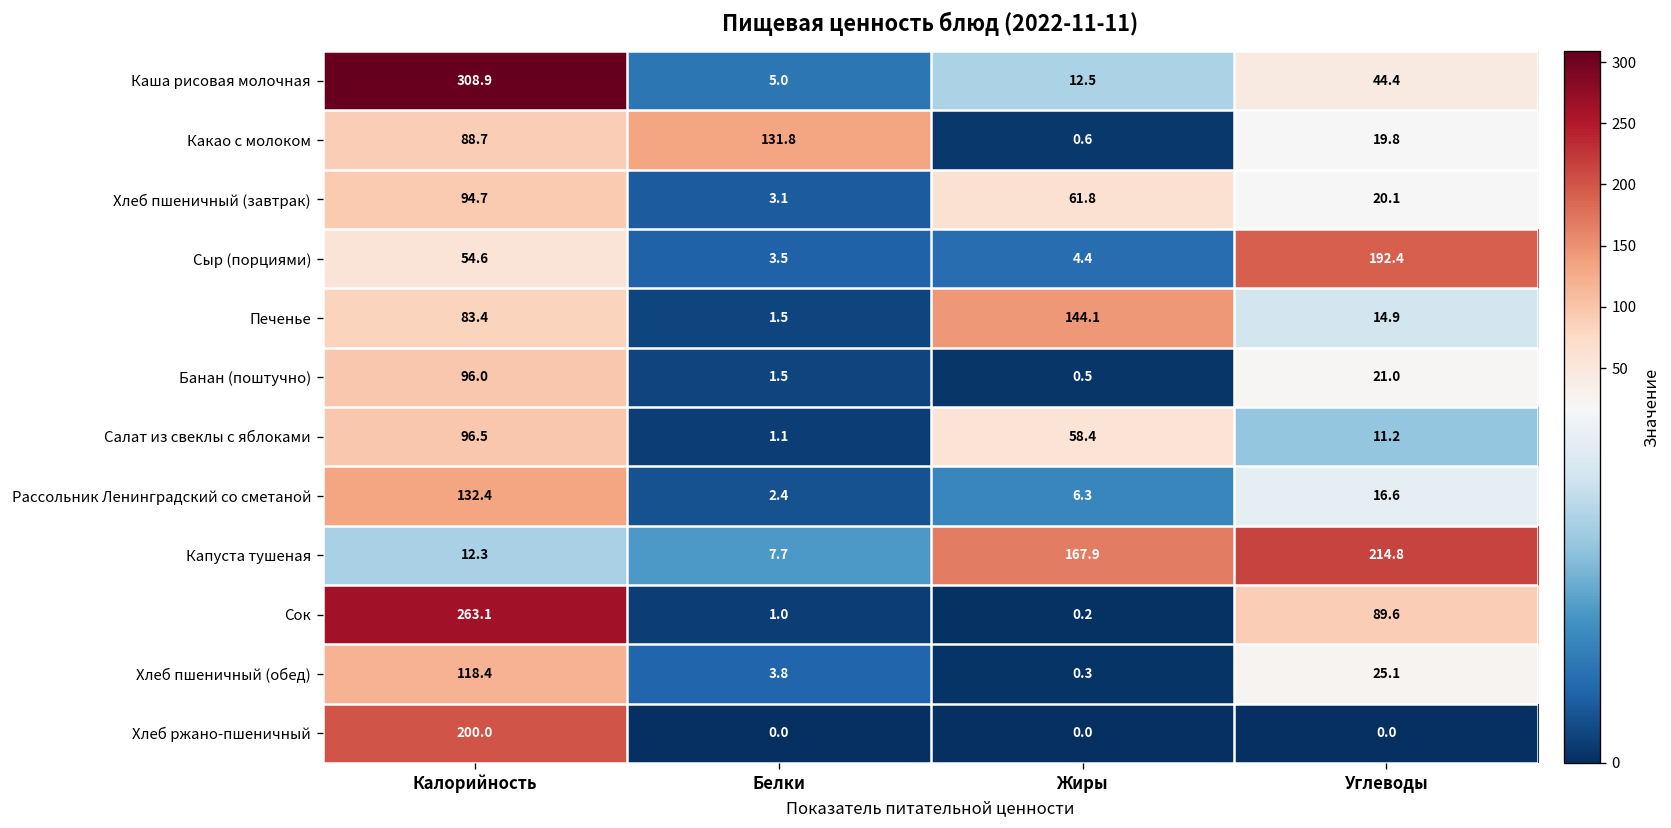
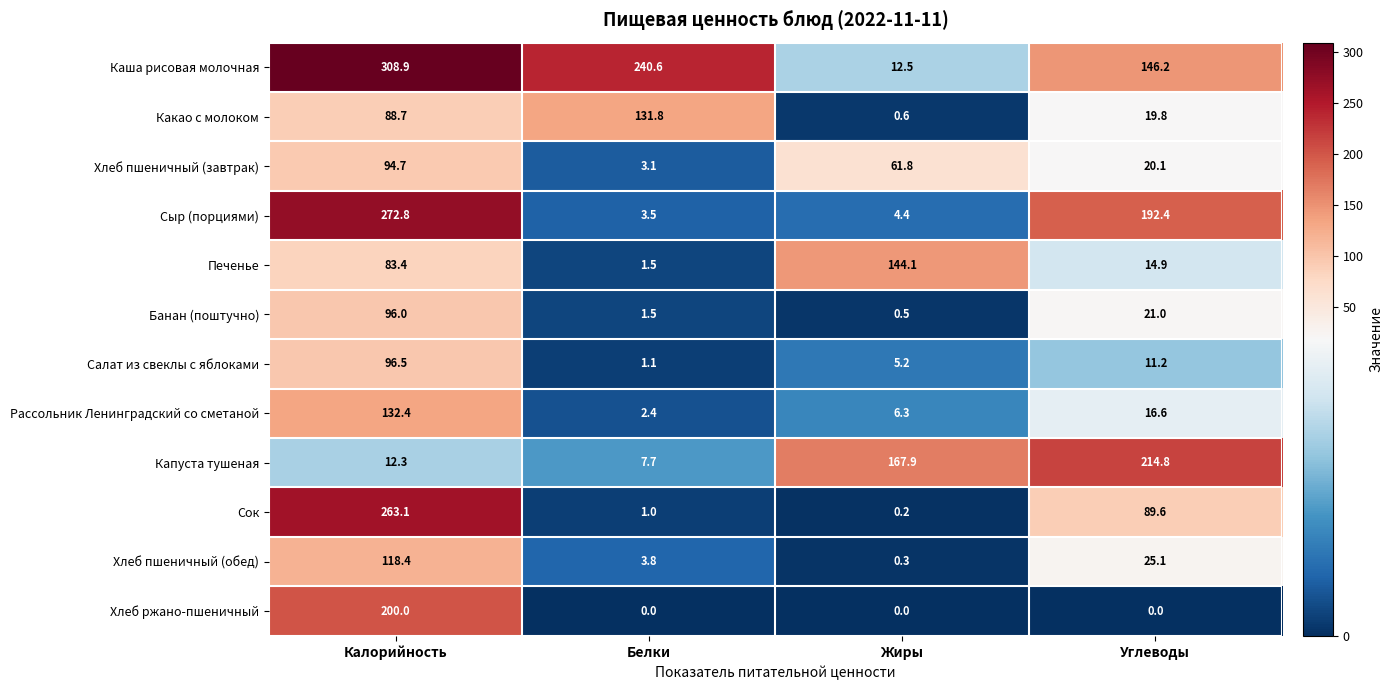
  {
    "Каша рисовая молочная": {
      "Калорийность": 308.9,
-     "Белки": 5.0,
+     "Белки": 240.6,
      "Жиры": 12.5,
-     "Углеводы": 44.4
+     "Углеводы": 146.2
    },
    "Какао с молоком": {
      "Калорийность": 88.7,
      "Белки": 131.8,
      "Жиры": 0.6,
      "Углеводы": 19.8
    },
    "Хлеб пшеничный (завтрак)": {
      "Калорийность": 94.7,
      "Белки": 3.1,
      "Жиры": 61.8,
      "Углеводы": 20.1
    },
    "Сыр (порциями)": {
-     "Калорийность": 54.6,
+     "Калорийность": 272.8,
      "Белки": 3.5,
      "Жиры": 4.4,
      "Углеводы": 192.4
    },
    "Печенье": {
      "Калорийность": 83.4,
      "Белки": 1.5,
      "Жиры": 144.1,
      "Углеводы": 14.9
    },
    "Банан (поштучно)": {
      "Калорийность": 96.0,
      "Белки": 1.5,
      "Жиры": 0.5,
      "Углеводы": 21.0
    },
    "Салат из свеклы с яблоками": {
      "Калорийность": 96.5,
      "Белки": 1.1,
-     "Жиры": 58.4,
+     "Жиры": 5.2,
      "Углеводы": 11.2
    },
    "Рассольник Ленинградский со сметаной": {
      "Калорийность": 132.4,
      "Белки": 2.4,
      "Жиры": 6.3,
      "Углеводы": 16.6
    },
    "Капуста тушеная": {
      "Калорийность": 12.3,
      "Белки": 7.7,
      "Жиры": 167.9,
      "Углеводы": 214.8
    },
    "Сок": {
      "Калорийность": 263.1,
      "Белки": 1.0,
      "Жиры": 0.2,
      "Углеводы": 89.6
    },
    "Хлеб пшеничный (обед)": {
      "Калорийность": 118.4,
      "Белки": 3.8,
      "Жиры": 0.3,
      "Углеводы": 25.1
    },
    "Хлеб ржано-пшеничный": {
      "Калорийность": 200.0,
      "Белки": 0.0,
      "Жиры": 0.0,
      "Углеводы": 0.0
    }
  }
